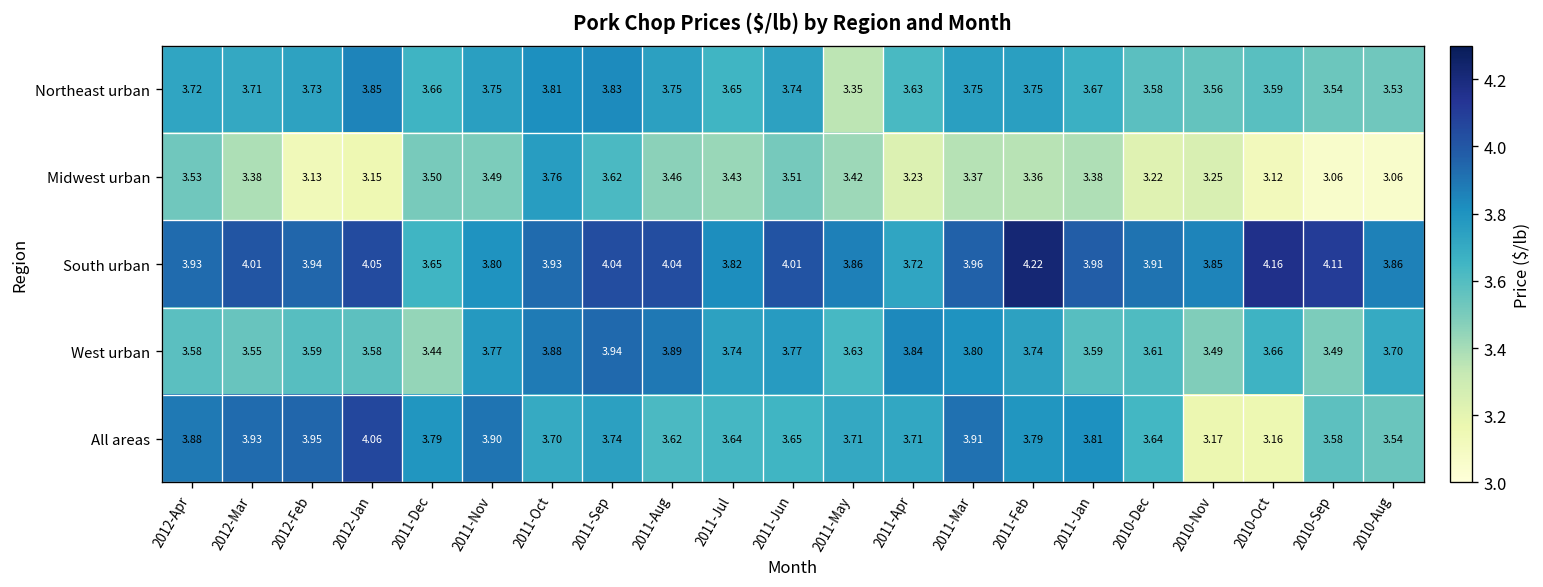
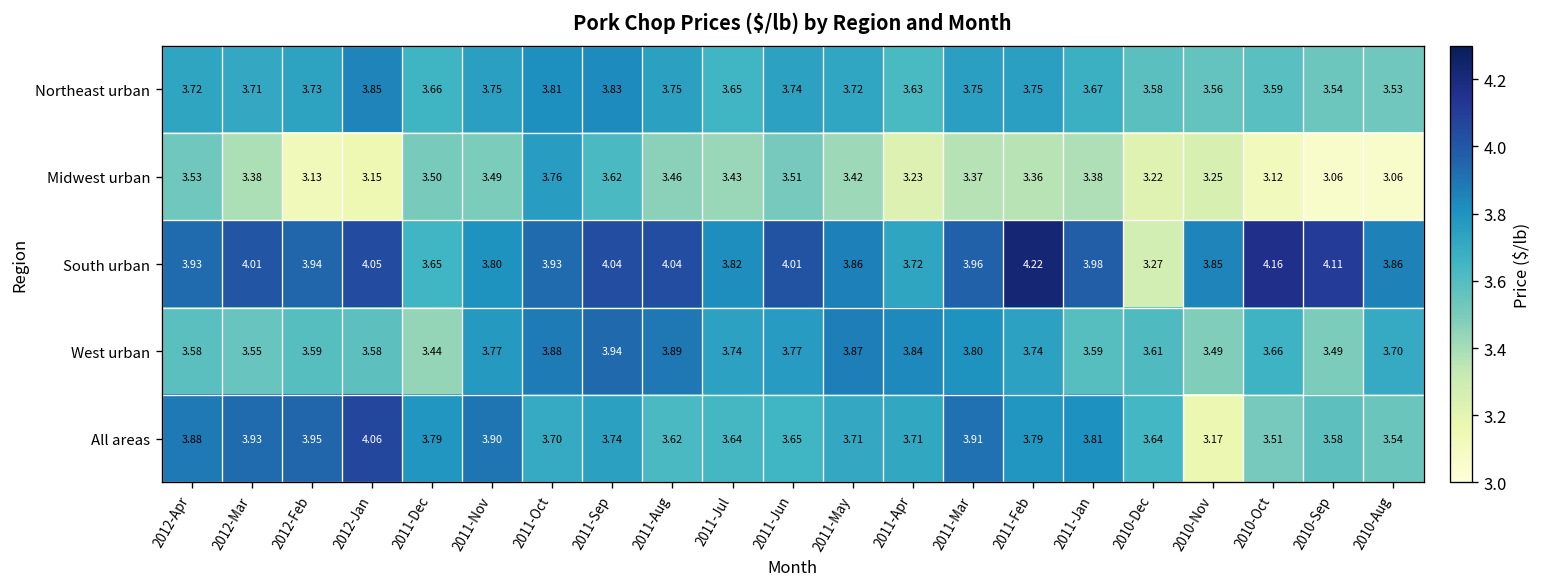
  {
    "Northeast urban": {
      "2012-Apr": 3.72,
      "2012-Mar": 3.71,
      "2012-Feb": 3.73,
      "2012-Jan": 3.85,
      "2011-Dec": 3.66,
      "2011-Nov": 3.75,
      "2011-Oct": 3.81,
      "2011-Sep": 3.83,
      "2011-Aug": 3.75,
      "2011-Jul": 3.65,
      "2011-Jun": 3.74,
-     "2011-May": 3.35,
+     "2011-May": 3.72,
      "2011-Apr": 3.63,
      "2011-Mar": 3.75,
      "2011-Feb": 3.75,
      "2011-Jan": 3.67,
      "2010-Dec": 3.58,
      "2010-Nov": 3.56,
      "2010-Oct": 3.59,
      "2010-Sep": 3.54,
      "2010-Aug": 3.53
    },
    "Midwest urban": {
      "2012-Apr": 3.53,
      "2012-Mar": 3.38,
      "2012-Feb": 3.13,
      "2012-Jan": 3.15,
      "2011-Dec": 3.50,
      "2011-Nov": 3.49,
      "2011-Oct": 3.76,
      "2011-Sep": 3.62,
      "2011-Aug": 3.46,
      "2011-Jul": 3.43,
      "2011-Jun": 3.51,
      "2011-May": 3.42,
      "2011-Apr": 3.23,
      "2011-Mar": 3.37,
      "2011-Feb": 3.36,
      "2011-Jan": 3.38,
      "2010-Dec": 3.22,
      "2010-Nov": 3.25,
      "2010-Oct": 3.12,
      "2010-Sep": 3.06,
      "2010-Aug": 3.06
    },
    "South urban": {
      "2012-Apr": 3.93,
      "2012-Mar": 4.01,
      "2012-Feb": 3.94,
      "2012-Jan": 4.05,
      "2011-Dec": 3.65,
      "2011-Nov": 3.80,
      "2011-Oct": 3.93,
      "2011-Sep": 4.04,
      "2011-Aug": 4.04,
      "2011-Jul": 3.82,
      "2011-Jun": 4.01,
      "2011-May": 3.86,
      "2011-Apr": 3.72,
      "2011-Mar": 3.96,
      "2011-Feb": 4.22,
      "2011-Jan": 3.98,
-     "2010-Dec": 3.91,
+     "2010-Dec": 3.27,
      "2010-Nov": 3.85,
      "2010-Oct": 4.16,
      "2010-Sep": 4.11,
      "2010-Aug": 3.86
    },
    "West urban": {
      "2012-Apr": 3.58,
      "2012-Mar": 3.55,
      "2012-Feb": 3.59,
      "2012-Jan": 3.58,
      "2011-Dec": 3.44,
      "2011-Nov": 3.77,
      "2011-Oct": 3.88,
      "2011-Sep": 3.94,
      "2011-Aug": 3.89,
      "2011-Jul": 3.74,
      "2011-Jun": 3.77,
-     "2011-May": 3.63,
+     "2011-May": 3.87,
      "2011-Apr": 3.84,
      "2011-Mar": 3.80,
      "2011-Feb": 3.74,
      "2011-Jan": 3.59,
      "2010-Dec": 3.61,
      "2010-Nov": 3.49,
      "2010-Oct": 3.66,
      "2010-Sep": 3.49,
      "2010-Aug": 3.70
    },
    "All areas": {
      "2012-Apr": 3.88,
      "2012-Mar": 3.93,
      "2012-Feb": 3.95,
      "2012-Jan": 4.06,
      "2011-Dec": 3.79,
      "2011-Nov": 3.90,
      "2011-Oct": 3.70,
      "2011-Sep": 3.74,
      "2011-Aug": 3.62,
      "2011-Jul": 3.64,
      "2011-Jun": 3.65,
      "2011-May": 3.71,
      "2011-Apr": 3.71,
      "2011-Mar": 3.91,
      "2011-Feb": 3.79,
      "2011-Jan": 3.81,
      "2010-Dec": 3.64,
      "2010-Nov": 3.17,
-     "2010-Oct": 3.16,
+     "2010-Oct": 3.51,
      "2010-Sep": 3.58,
      "2010-Aug": 3.54
    }
  }
